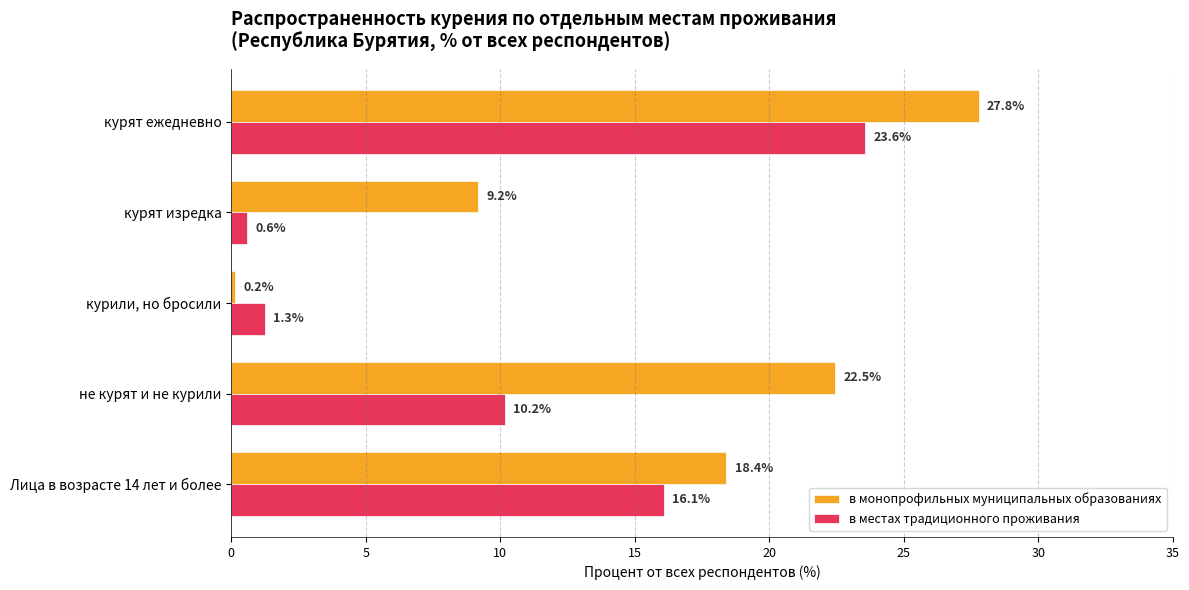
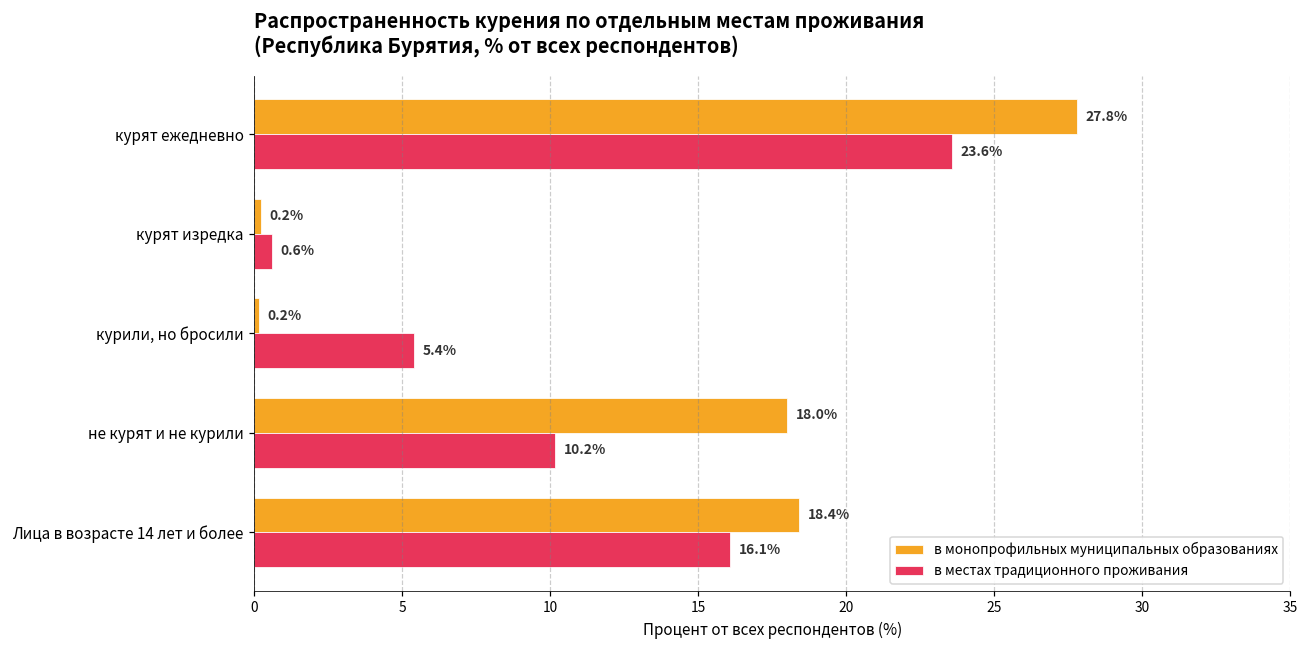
  {
    "в монопрофильных муниципальных образованиях": {
      "курят ежедневно": "27.8%",
-     "курят изредка": "9.2%",
+     "курят изредка": "0.2%",
      "курили, но бросили": "0.2%",
-     "не курят и не курили": "22.5%",
+     "не курят и не курили": "18.0%",
      "Лица в возрасте 14 лет и более": "18.4%"
    },
    "в местах традиционного проживания": {
      "курят ежедневно": "23.6%",
      "курят изредка": "0.6%",
-     "курили, но бросили": "1.3%",
+     "курили, но бросили": "5.4%",
      "не курят и не курили": "10.2%",
      "Лица в возрасте 14 лет и более": "16.1%"
    }
  }
